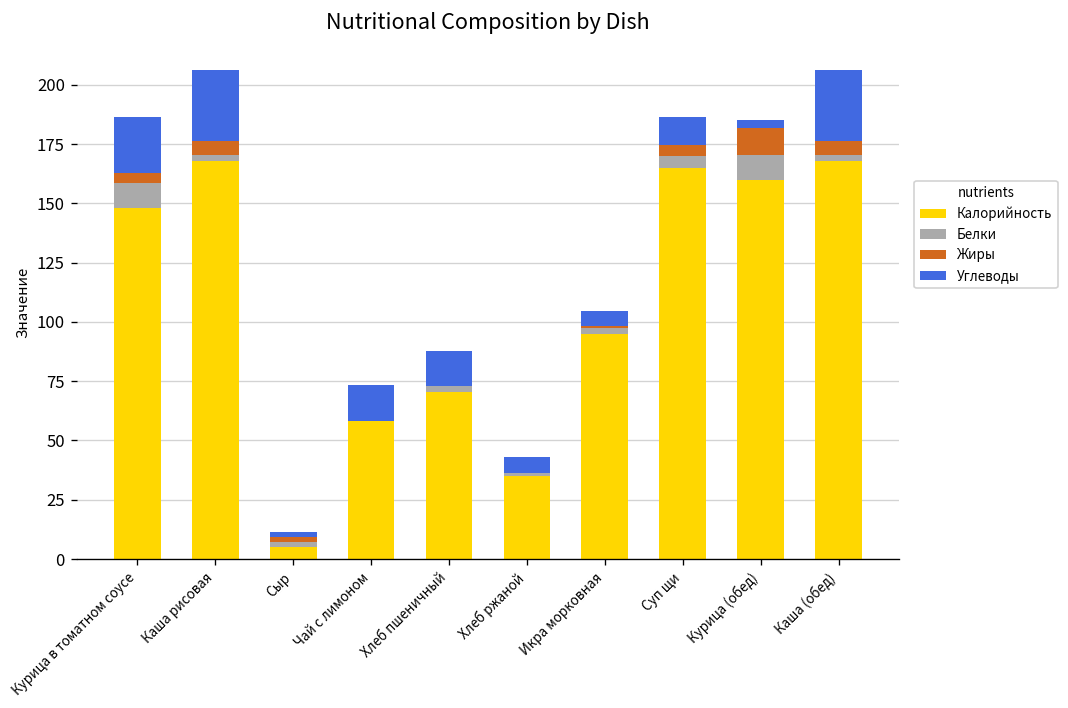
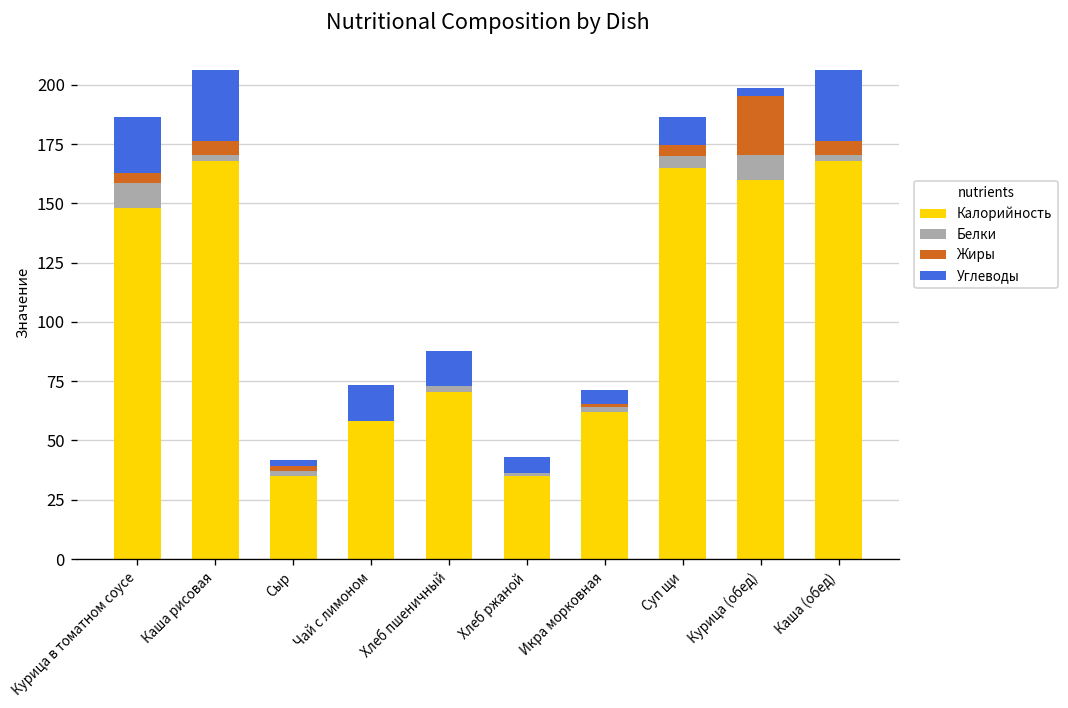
  {
    "Калорийность": {
      "Курица в томатном соусе": 148,
      "Каша рисовая": 168,
-     "Сыр": 5,
+     "Сыр": 35,
      "Чай с лимоном": 58,
      "Хлеб пшеничный": 71,
      "Хлеб ржаной": 35,
-     "Икра морковная": 95,
+     "Икра морковная": 62,
      "Суп щи": 165,
      "Курица (обед)": 160,
      "Каша (обед)": 168
    },
    "Белки": {
      "Курица в томатном соусе": 11,
      "Каша рисовая": 2,
      "Сыр": 2,
      "Хлеб пшеничный": 2,
      "Хлеб ржаной": 1,
      "Икра морковная": 2,
      "Суп щи": 5,
      "Курица (обед)": 11,
      "Каша (обед)": 2
    },
    "Жиры": {
      "Курица в томатном соусе": 4,
      "Каша рисовая": 6,
      "Сыр": 2,
      "Чай с лимоном": 0,
      "Суп щи": 5,
-     "Курица (обед)": 11,
+     "Курица (обед)": 25,
      "Каша (обед)": 6
    },
    "Углеводы": {
      "Курица в томатном соусе": 24,
      "Каша рисовая": 30,
      "Сыр": 2,
      "Чай с лимоном": 15,
      "Хлеб пшеничный": 15,
      "Хлеб ржаной": 7,
      "Икра морковная": 6,
      "Суп щи": 12,
      "Курица (обед)": 3,
      "Каша (обед)": 30
    }
  }
